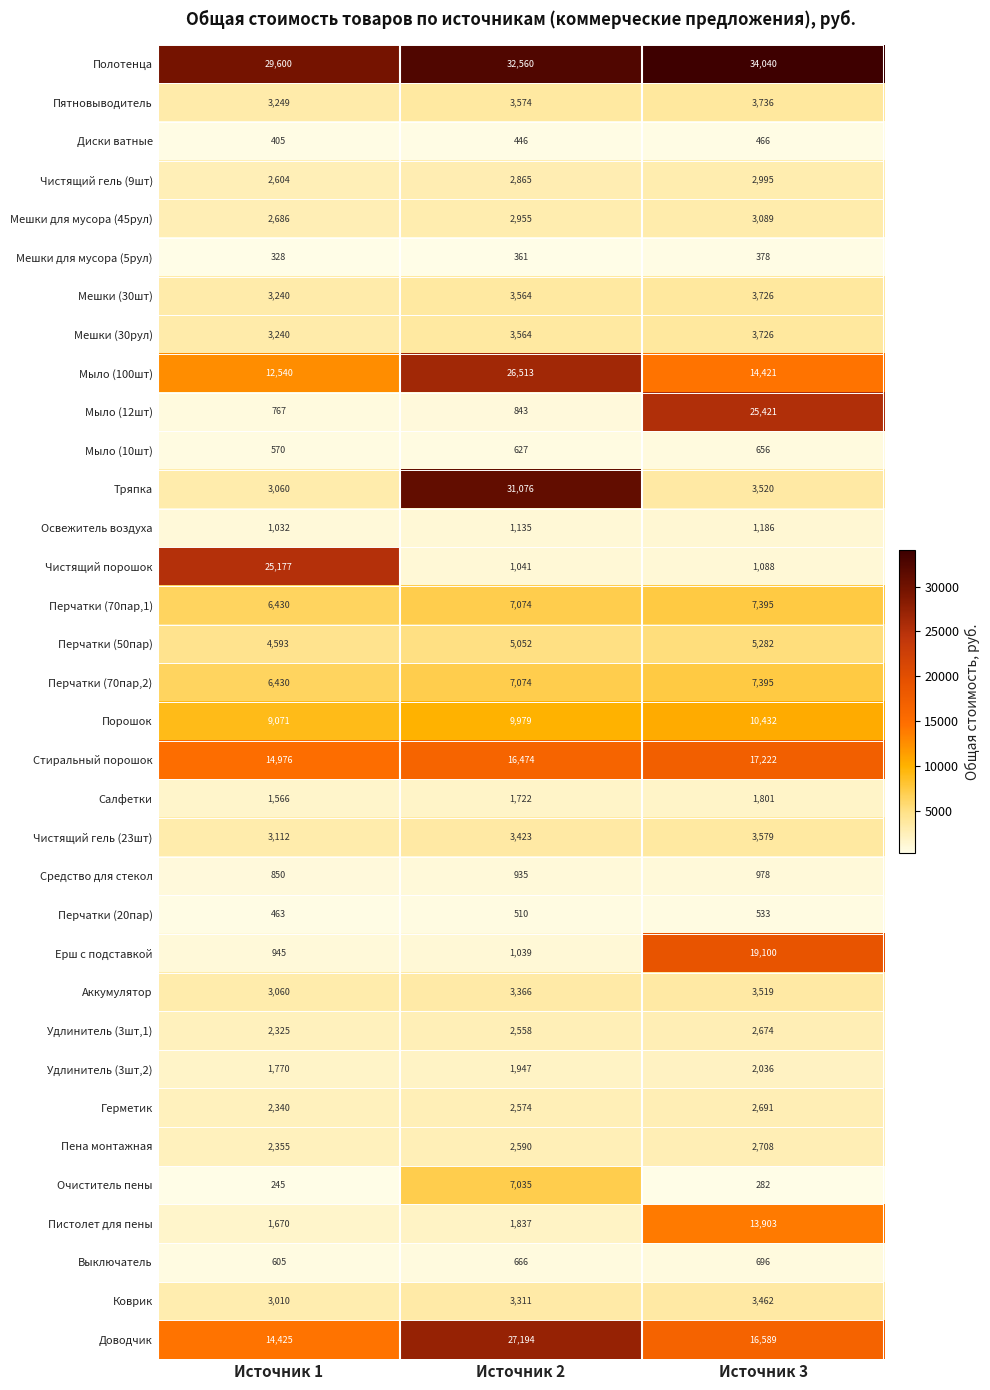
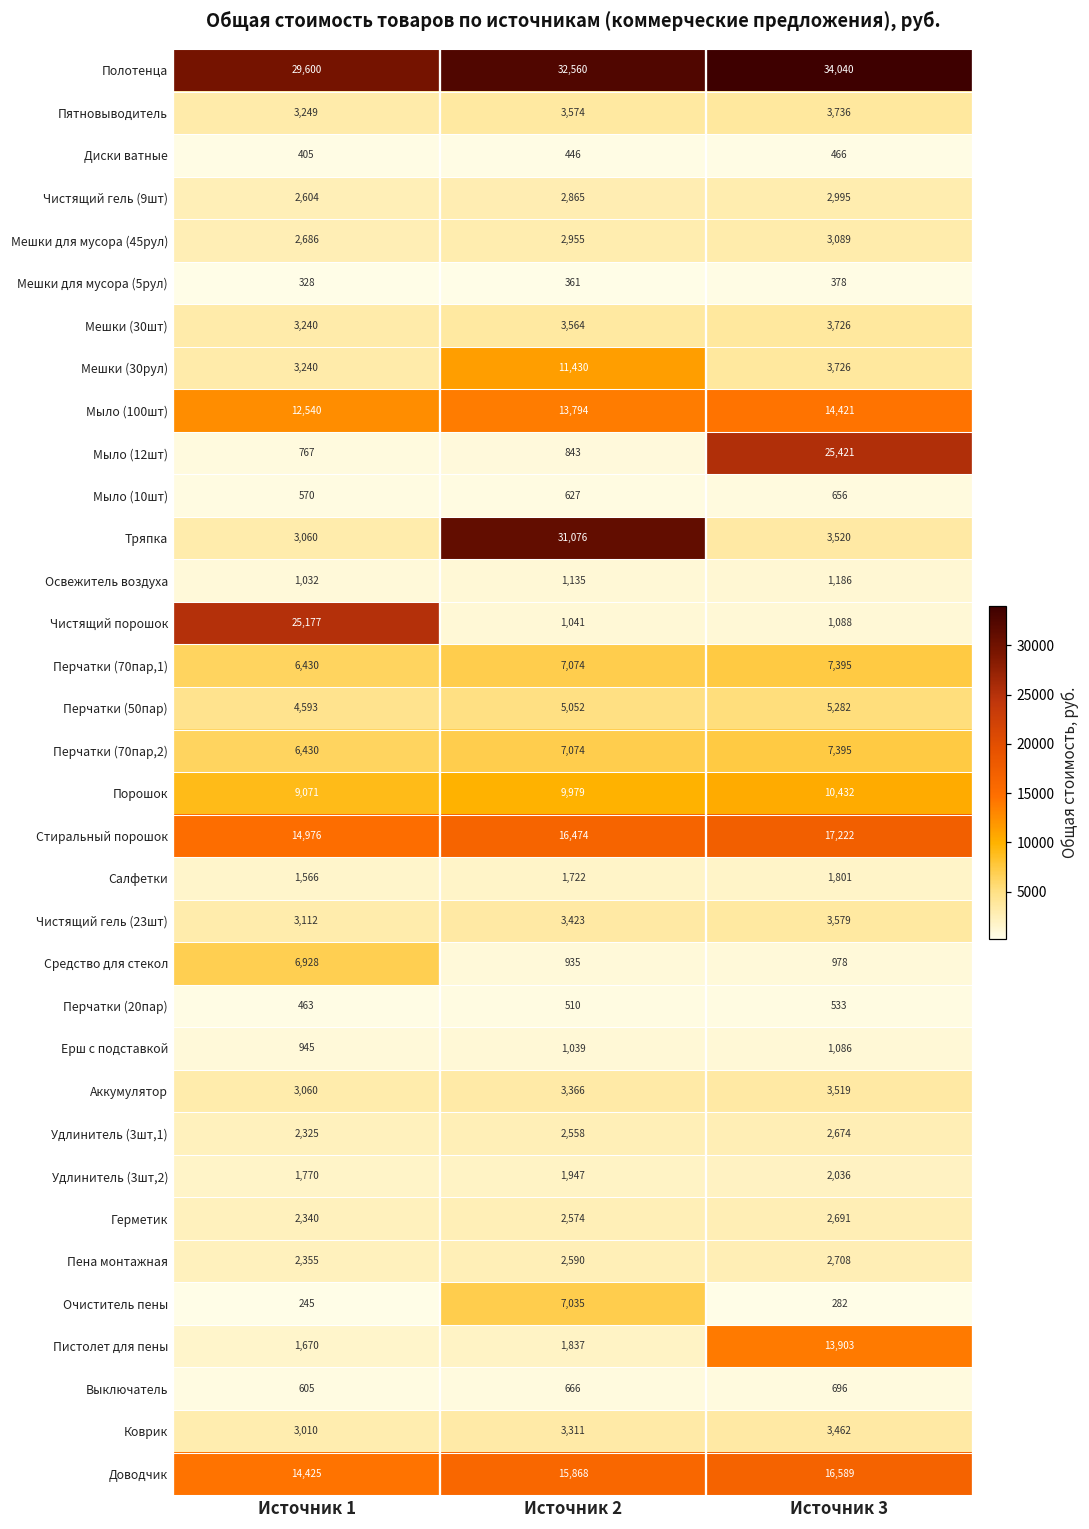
  {
    "Полотенца": {
      "Источник 1": "29,600",
      "Источник 2": "32,560",
      "Источник 3": "34,040"
    },
    "Пятновыводитель": {
      "Источник 1": "3,249",
      "Источник 2": "3,574",
      "Источник 3": "3,736"
    },
    "Диски ватные": {
      "Источник 1": "405",
      "Источник 2": "446",
      "Источник 3": "466"
    },
    "Чистящий гель (9шт)": {
      "Источник 1": "2,604",
      "Источник 2": "2,865",
      "Источник 3": "2,995"
    },
    "Мешки для мусора (45рул)": {
      "Источник 1": "2,686",
      "Источник 2": "2,955",
      "Источник 3": "3,089"
    },
    "Мешки для мусора (5рул)": {
      "Источник 1": "328",
      "Источник 2": "361",
      "Источник 3": "378"
    },
    "Мешки (30шт)": {
      "Источник 1": "3,240",
      "Источник 2": "3,564",
      "Источник 3": "3,726"
    },
    "Мешки (30рул)": {
      "Источник 1": "3,240",
-     "Источник 2": "3,564",
+     "Источник 2": "11,430",
      "Источник 3": "3,726"
    },
    "Мыло (100шт)": {
      "Источник 1": "12,540",
-     "Источник 2": "26,513",
+     "Источник 2": "13,794",
      "Источник 3": "14,421"
    },
    "Мыло (12шт)": {
      "Источник 1": "767",
      "Источник 2": "843",
      "Источник 3": "25,421"
    },
    "Мыло (10шт)": {
      "Источник 1": "570",
      "Источник 2": "627",
      "Источник 3": "656"
    },
    "Тряпка": {
      "Источник 1": "3,060",
      "Источник 2": "31,076",
      "Источник 3": "3,520"
    },
    "Освежитель воздуха": {
      "Источник 1": "1,032",
      "Источник 2": "1,135",
      "Источник 3": "1,186"
    },
    "Чистящий порошок": {
      "Источник 1": "25,177",
      "Источник 2": "1,041",
      "Источник 3": "1,088"
    },
    "Перчатки (70пар,1)": {
      "Источник 1": "6,430",
      "Источник 2": "7,074",
      "Источник 3": "7,395"
    },
    "Перчатки (50пар)": {
      "Источник 1": "4,593",
      "Источник 2": "5,052",
      "Источник 3": "5,282"
    },
    "Перчатки (70пар,2)": {
      "Источник 1": "6,430",
      "Источник 2": "7,074",
      "Источник 3": "7,395"
    },
    "Порошок": {
      "Источник 1": "9,071",
      "Источник 2": "9,979",
      "Источник 3": "10,432"
    },
    "Стиральный порошок": {
      "Источник 1": "14,976",
      "Источник 2": "16,474",
      "Источник 3": "17,222"
    },
    "Салфетки": {
      "Источник 1": "1,566",
      "Источник 2": "1,722",
      "Источник 3": "1,801"
    },
    "Чистящий гель (23шт)": {
      "Источник 1": "3,112",
      "Источник 2": "3,423",
      "Источник 3": "3,579"
    },
    "Средство для стекол": {
-     "Источник 1": "850",
+     "Источник 1": "6,928",
      "Источник 2": "935",
      "Источник 3": "978"
    },
    "Перчатки (20пар)": {
      "Источник 1": "463",
      "Источник 2": "510",
      "Источник 3": "533"
    },
    "Ерш с подставкой": {
      "Источник 1": "945",
      "Источник 2": "1,039",
-     "Источник 3": "19,100"
+     "Источник 3": "1,086"
    },
    "Аккумулятор": {
      "Источник 1": "3,060",
      "Источник 2": "3,366",
      "Источник 3": "3,519"
    },
    "Удлинитель (3шт,1)": {
      "Источник 1": "2,325",
      "Источник 2": "2,558",
      "Источник 3": "2,674"
    },
    "Удлинитель (3шт,2)": {
      "Источник 1": "1,770",
      "Источник 2": "1,947",
      "Источник 3": "2,036"
    },
    "Герметик": {
      "Источник 1": "2,340",
      "Источник 2": "2,574",
      "Источник 3": "2,691"
    },
    "Пена монтажная": {
      "Источник 1": "2,355",
      "Источник 2": "2,590",
      "Источник 3": "2,708"
    },
    "Очиститель пены": {
      "Источник 1": "245",
      "Источник 2": "7,035",
      "Источник 3": "282"
    },
    "Пистолет для пены": {
      "Источник 1": "1,670",
      "Источник 2": "1,837",
      "Источник 3": "13,903"
    },
    "Выключатель": {
      "Источник 1": "605",
      "Источник 2": "666",
      "Источник 3": "696"
    },
    "Коврик": {
      "Источник 1": "3,010",
      "Источник 2": "3,311",
      "Источник 3": "3,462"
    },
    "Доводчик": {
      "Источник 1": "14,425",
-     "Источник 2": "27,194",
+     "Источник 2": "15,868",
      "Источник 3": "16,589"
    }
  }
